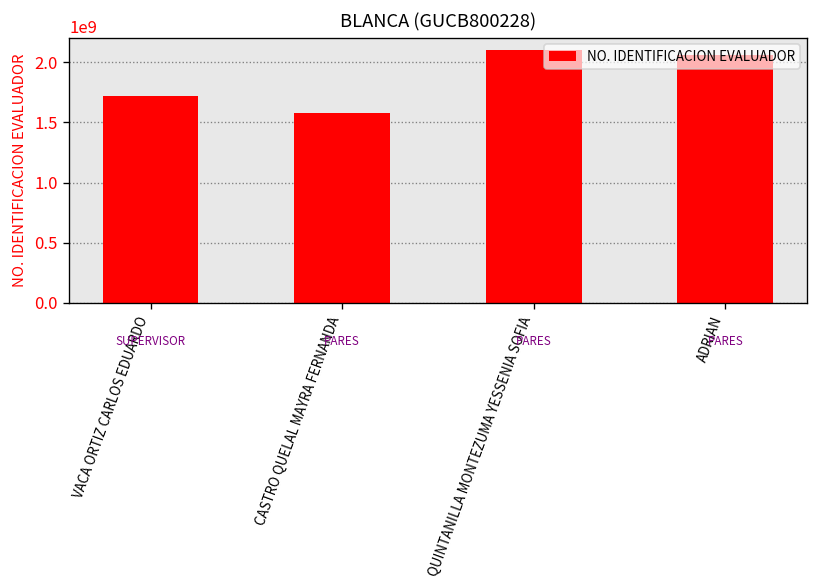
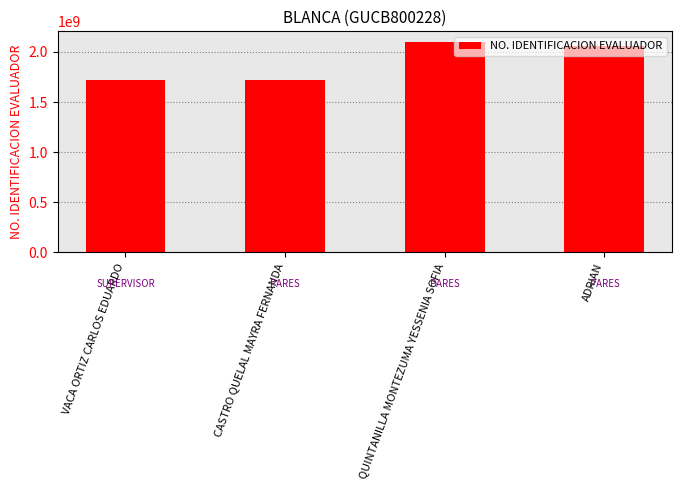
  {
    "VACA ORTIZ CARLOS EDUARDO": 1720000000,
-   "CASTRO QUELAL MAYRA FERNANDA": 1580000000,
+   "CASTRO QUELAL MAYRA FERNANDA": 1720000000,
    "QUINTANILLA MONTEZUMA YESSENIA SOFIA": 2100000000
  }
